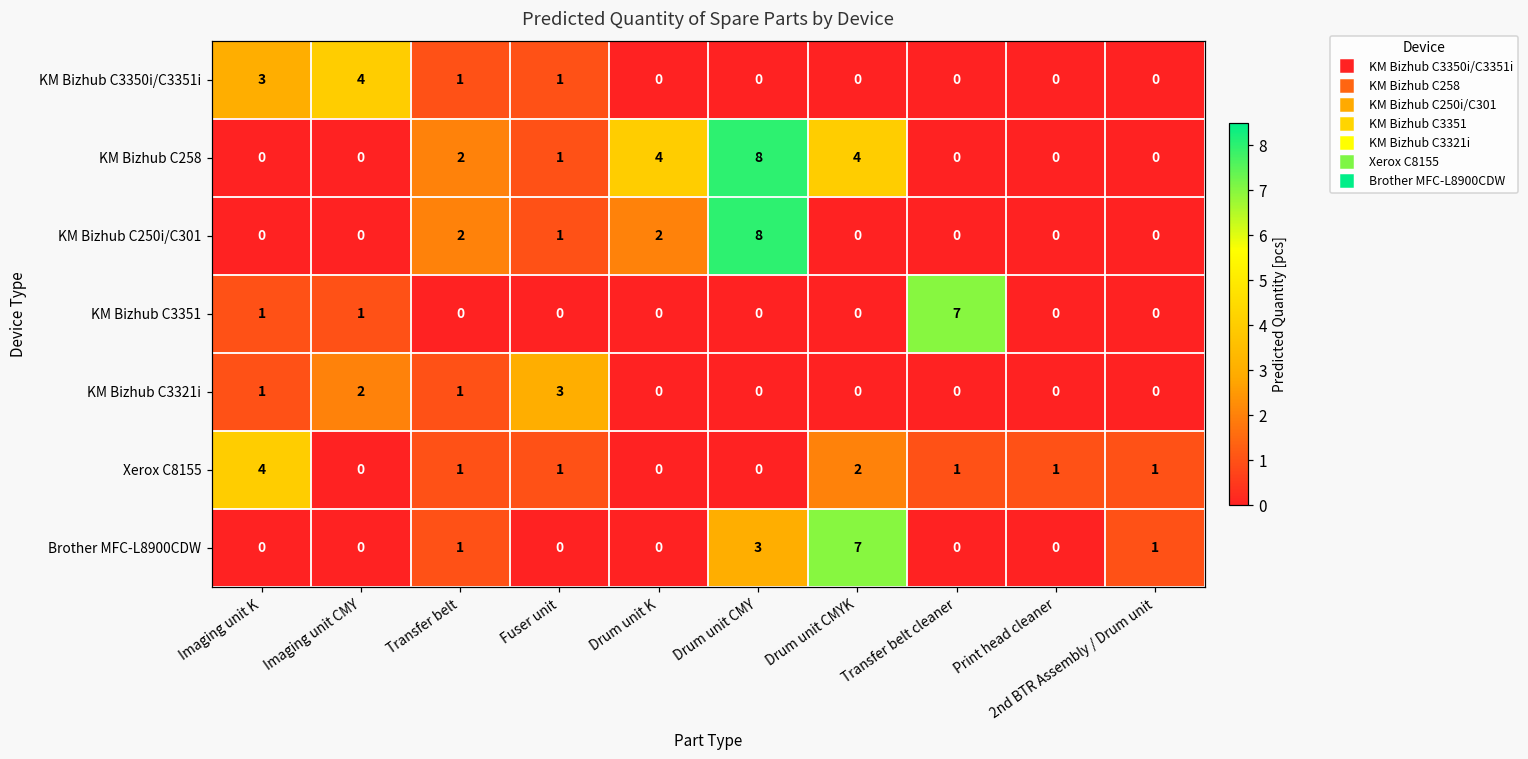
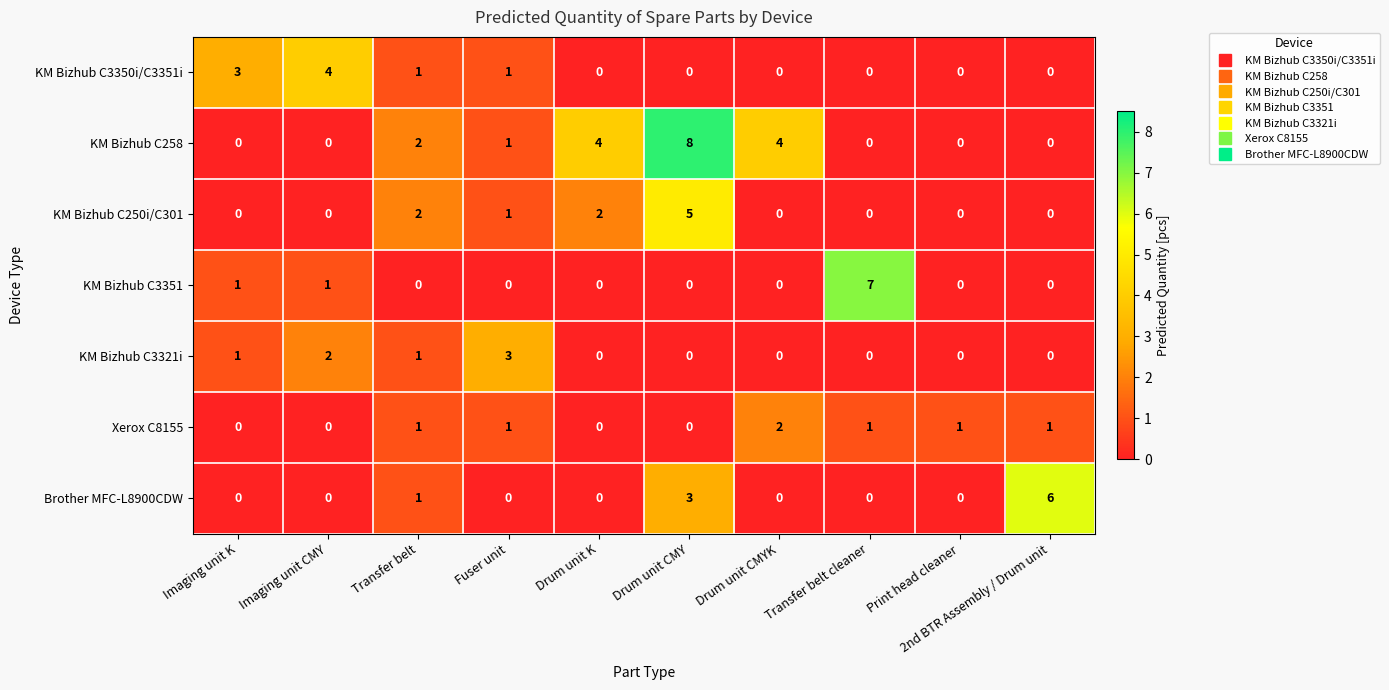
  {
    "KM Bizhub C3350i/C3351i": {
      "Imaging unit K": 3,
      "Imaging unit CMY": 4,
      "Transfer belt": 1,
      "Fuser unit": 1,
      "Drum unit K": 0,
      "Drum unit CMY": 0,
      "Drum unit CMYK": 0,
      "Transfer belt cleaner": 0,
      "Print head cleaner": 0,
      "2nd BTR Assembly / Drum unit": 0
    },
    "KM Bizhub C258": {
      "Imaging unit K": 0,
      "Imaging unit CMY": 0,
      "Transfer belt": 2,
      "Fuser unit": 1,
      "Drum unit K": 4,
      "Drum unit CMY": 8,
      "Drum unit CMYK": 4,
      "Transfer belt cleaner": 0,
      "Print head cleaner": 0,
      "2nd BTR Assembly / Drum unit": 0
    },
    "KM Bizhub C250i/C301": {
      "Imaging unit K": 0,
      "Imaging unit CMY": 0,
      "Transfer belt": 2,
      "Fuser unit": 1,
      "Drum unit K": 2,
-     "Drum unit CMY": 8,
+     "Drum unit CMY": 5,
      "Drum unit CMYK": 0,
      "Transfer belt cleaner": 0,
      "Print head cleaner": 0,
      "2nd BTR Assembly / Drum unit": 0
    },
    "KM Bizhub C3351": {
      "Imaging unit K": 1,
      "Imaging unit CMY": 1,
      "Transfer belt": 0,
      "Fuser unit": 0,
      "Drum unit K": 0,
      "Drum unit CMY": 0,
      "Drum unit CMYK": 0,
      "Transfer belt cleaner": 7,
      "Print head cleaner": 0,
      "2nd BTR Assembly / Drum unit": 0
    },
    "KM Bizhub C3321i": {
      "Imaging unit K": 1,
      "Imaging unit CMY": 2,
      "Transfer belt": 1,
      "Fuser unit": 3,
      "Drum unit K": 0,
      "Drum unit CMY": 0,
      "Drum unit CMYK": 0,
      "Transfer belt cleaner": 0,
      "Print head cleaner": 0,
      "2nd BTR Assembly / Drum unit": 0
    },
    "Xerox C8155": {
-     "Imaging unit K": 4,
+     "Imaging unit K": 0,
      "Imaging unit CMY": 0,
      "Transfer belt": 1,
      "Fuser unit": 1,
      "Drum unit K": 0,
      "Drum unit CMY": 0,
      "Drum unit CMYK": 2,
      "Transfer belt cleaner": 1,
      "Print head cleaner": 1,
      "2nd BTR Assembly / Drum unit": 1
    },
    "Brother MFC-L8900CDW": {
      "Imaging unit K": 0,
      "Imaging unit CMY": 0,
      "Transfer belt": 1,
      "Fuser unit": 0,
      "Drum unit K": 0,
      "Drum unit CMY": 3,
-     "Drum unit CMYK": 7,
+     "Drum unit CMYK": 0,
      "Transfer belt cleaner": 0,
      "Print head cleaner": 0,
-     "2nd BTR Assembly / Drum unit": 1
+     "2nd BTR Assembly / Drum unit": 6
    }
  }
